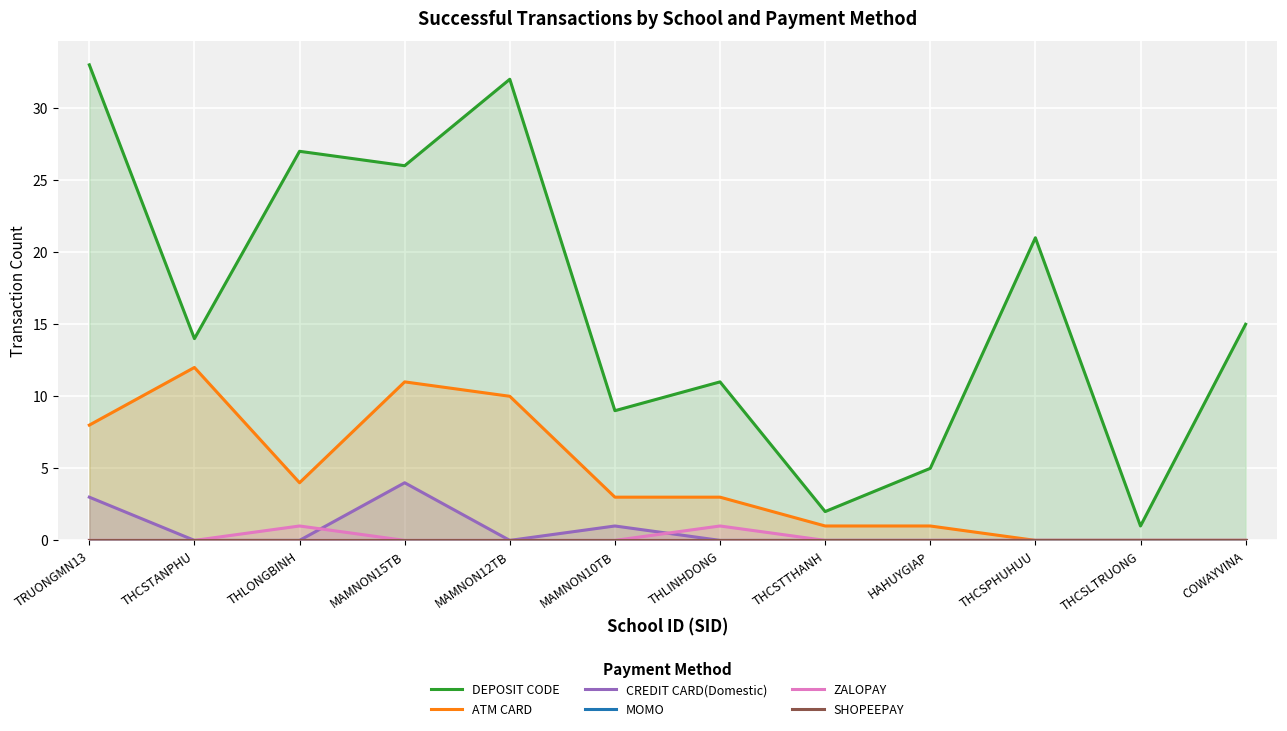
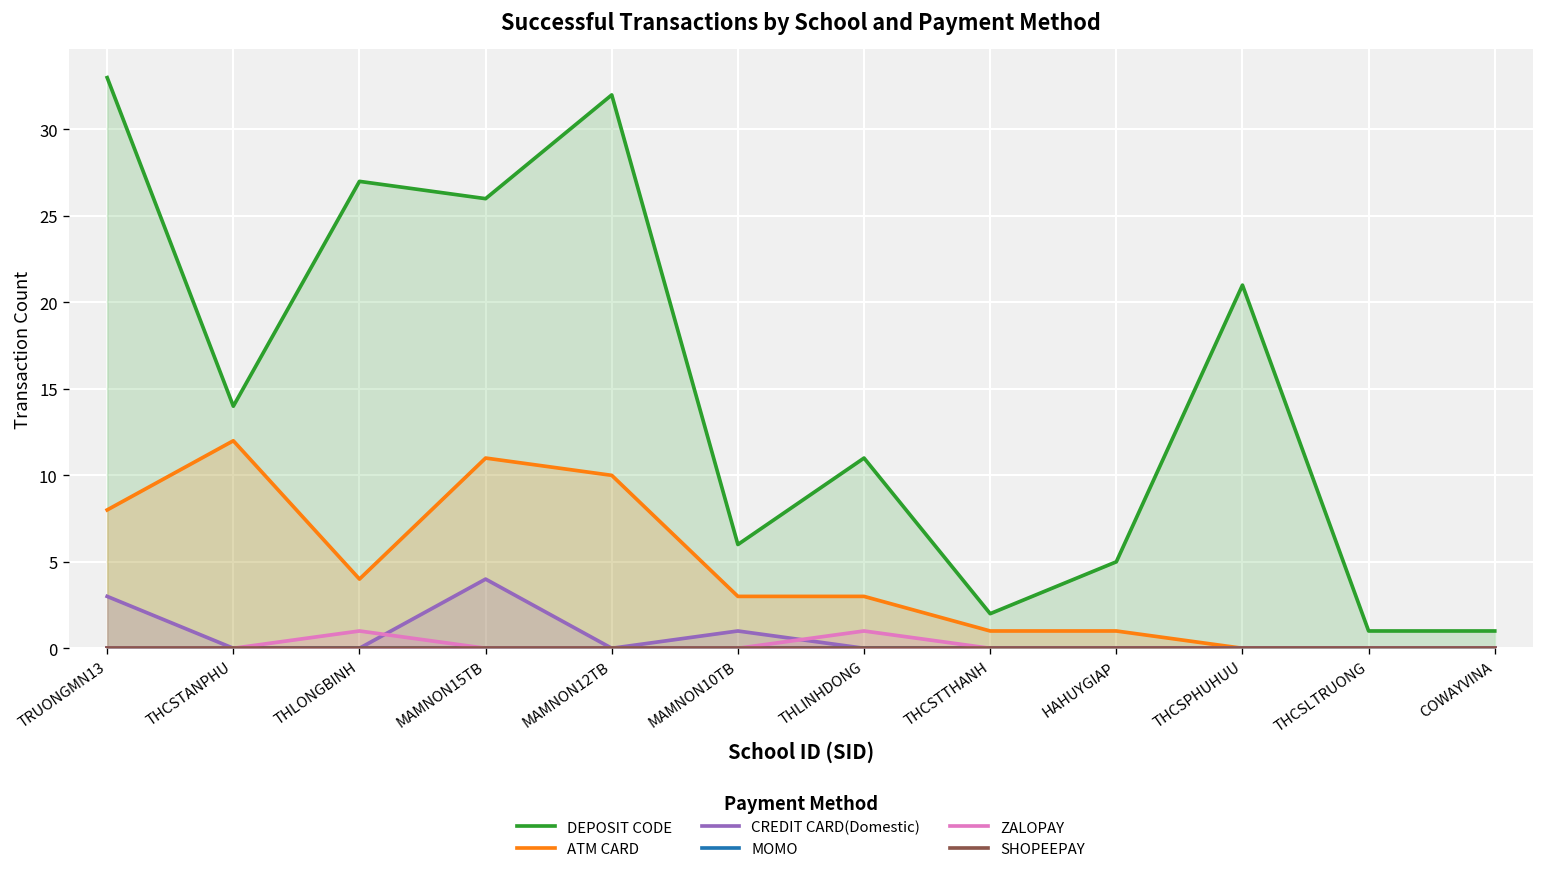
  {
    "DEPOSIT CODE": {
      "TRUONGMN13": 33,
      "THCSTANPHU": 14,
      "THLONGBINH": 27,
      "MAMNON15TB": 26,
      "MAMNON12TB": 32,
-     "MAMNON10TB": 9,
+     "MAMNON10TB": 6,
      "THLINHDONG": 11,
      "THCSTTHANH": 2,
      "HAHUYGIAP": 5,
      "THCSPHUHUU": 21,
      "THCSLTRUONG": 1,
-     "COWAYVINA": 15
+     "COWAYVINA": 1
    },
    "ATM CARD": {
      "TRUONGMN13": 8,
      "THCSTANPHU": 12,
      "THLONGBINH": 4,
      "MAMNON15TB": 11,
      "MAMNON12TB": 10,
      "MAMNON10TB": 3,
      "THLINHDONG": 3,
      "THCSTTHANH": 1,
      "HAHUYGIAP": 1
    },
    "CREDIT CARD(Domestic)": {
      "TRUONGMN13": 3,
      "MAMNON15TB": 4,
      "MAMNON10TB": 1
    },
    "ZALOPAY": {
      "THLONGBINH": 1,
      "THLINHDONG": 1
    }
  }
